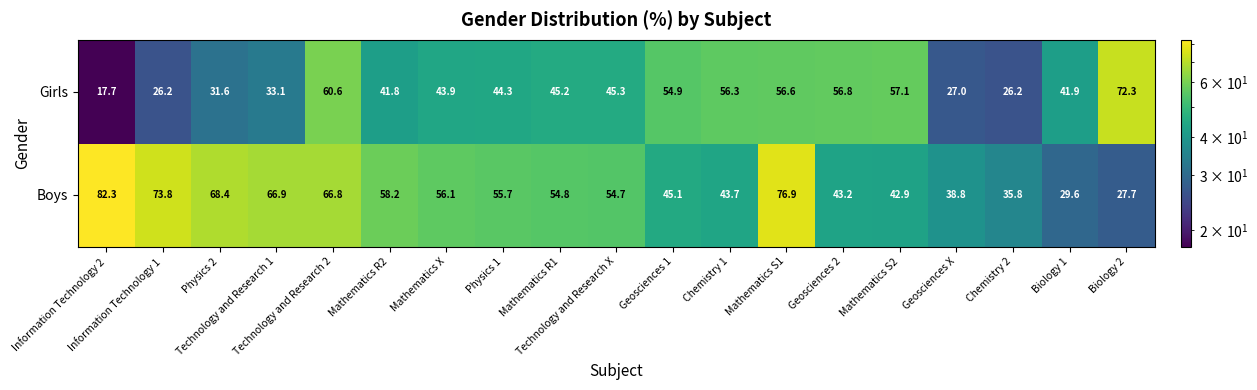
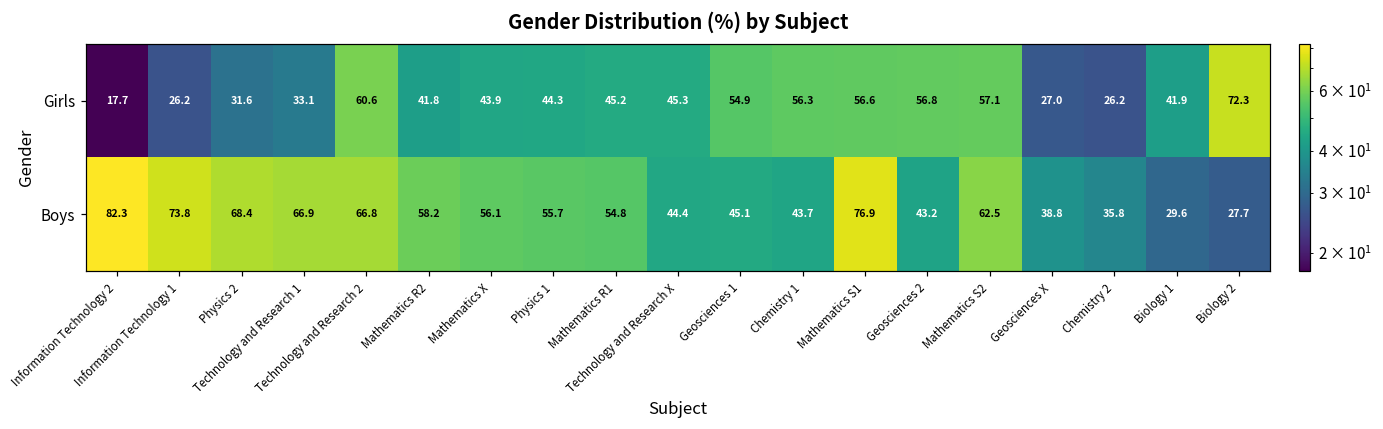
  {
    "Girls": {
      "Information Technology 2": 17.7,
      "Information Technology 1": 26.2,
      "Physics 2": 31.6,
      "Technology and Research 1": 33.1,
      "Technology and Research 2": 60.6,
      "Mathematics R2": 41.8,
      "Mathematics X": 43.9,
      "Physics 1": 44.3,
      "Mathematics R1": 45.2,
      "Technology and Research X": 45.3,
      "Geosciences 1": 54.9,
      "Chemistry 1": 56.3,
      "Mathematics S1": 56.6,
      "Geosciences 2": 56.8,
      "Mathematics S2": 57.1,
      "Geosciences X": 27.0,
      "Chemistry 2": 26.2,
      "Biology 1": 41.9,
      "Biology 2": 72.3
    },
    "Boys": {
      "Information Technology 2": 82.3,
      "Information Technology 1": 73.8,
      "Physics 2": 68.4,
      "Technology and Research 1": 66.9,
      "Technology and Research 2": 66.8,
      "Mathematics R2": 58.2,
      "Mathematics X": 56.1,
      "Physics 1": 55.7,
      "Mathematics R1": 54.8,
-     "Technology and Research X": 54.7,
+     "Technology and Research X": 44.4,
      "Geosciences 1": 45.1,
      "Chemistry 1": 43.7,
      "Mathematics S1": 76.9,
      "Geosciences 2": 43.2,
-     "Mathematics S2": 42.9,
+     "Mathematics S2": 62.5,
      "Geosciences X": 38.8,
      "Chemistry 2": 35.8,
      "Biology 1": 29.6,
      "Biology 2": 27.7
    }
  }
